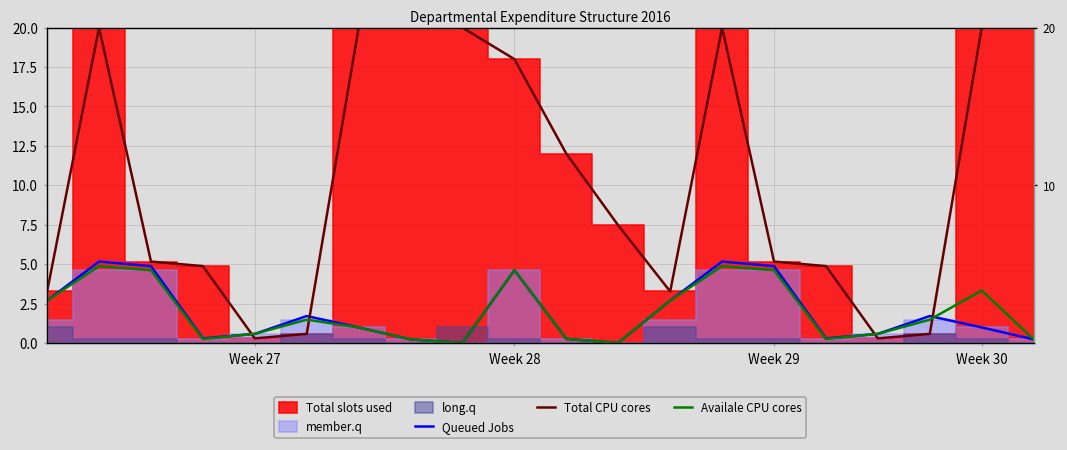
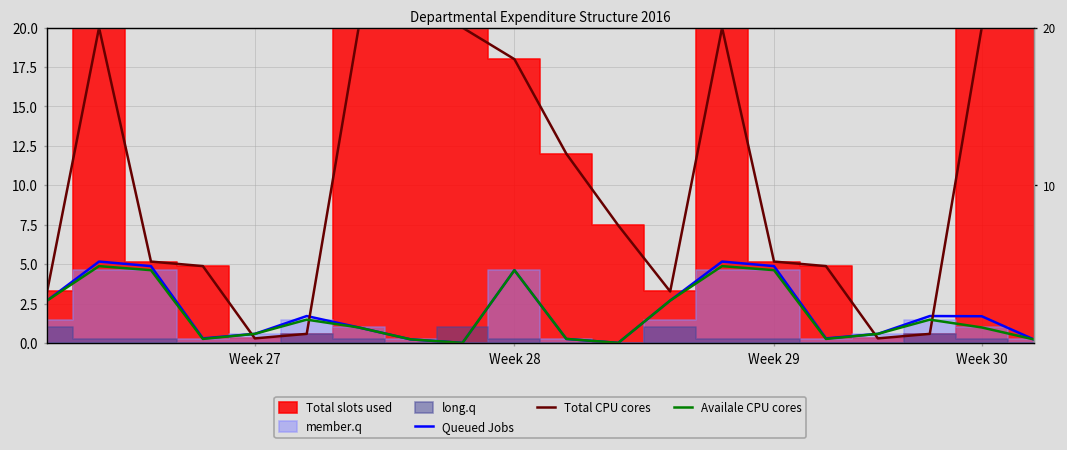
  {
    "Queued Jobs": {
      "Week 29": 4.9,
-     "Week 30": 1.0
+     "Week 30": 1.7
    },
    "Total CPU cores": {
      "Week 27": 0.3,
      "Week 28": 18.0,
      "Week 29": 5.2,
      "Week 30": 20.0
    },
    "Availale CPU cores": {
      "Week 29": 4.6,
-     "Week 30": 3.3
+     "Week 30": 1.0
    }
  }
